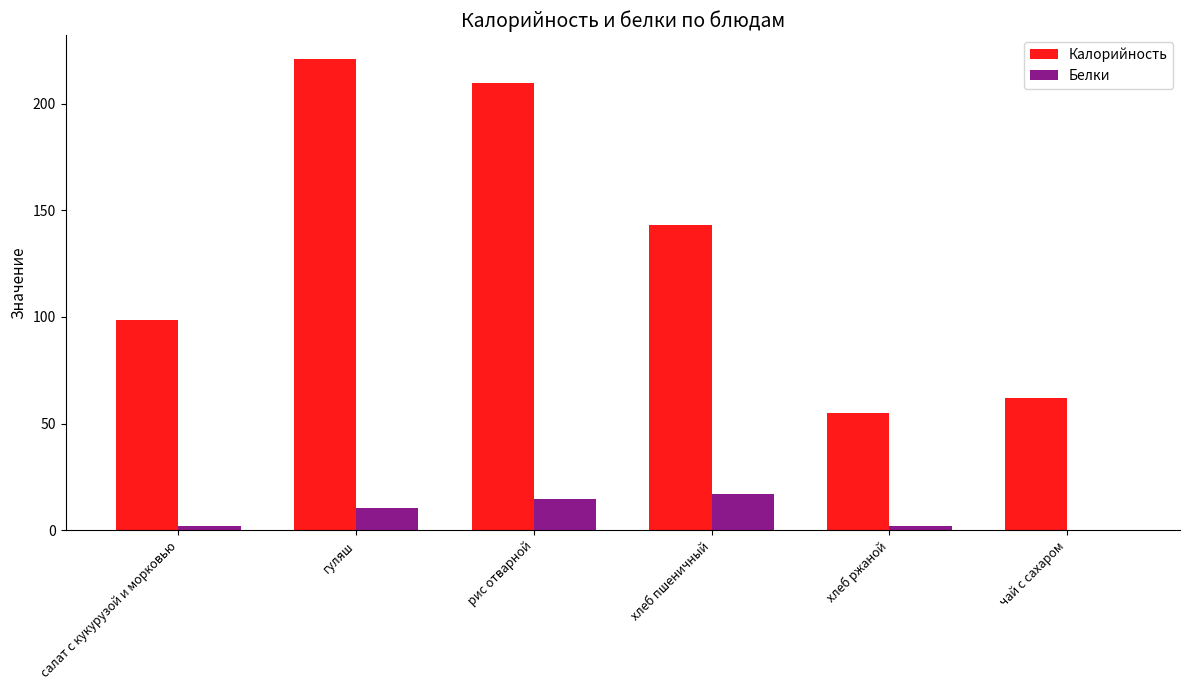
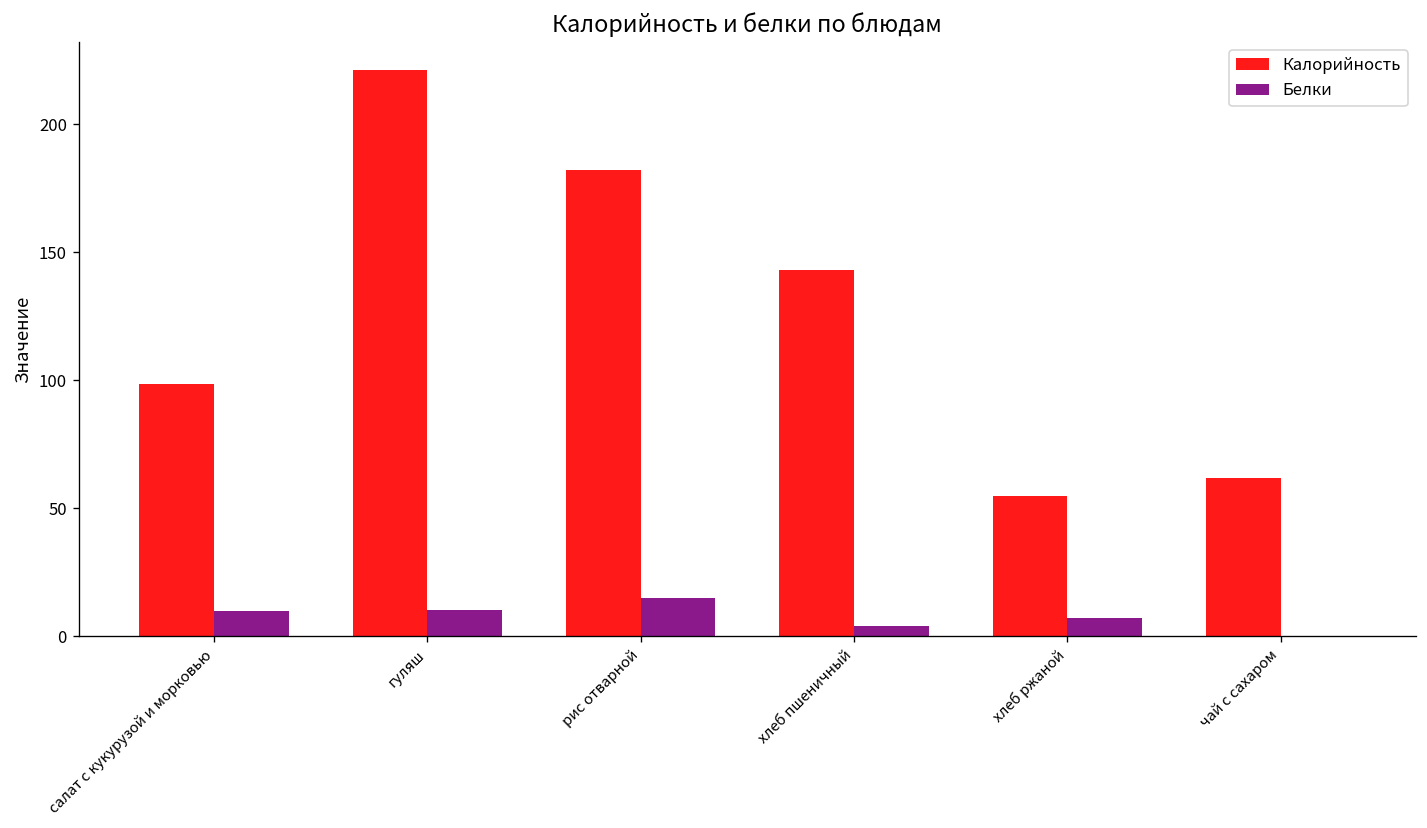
  {
    "Калорийность": {
      "салат с кукурузой и морковью": 99,
      "гуляш": 221,
-     "рис отварной": 210,
+     "рис отварной": 182,
      "хлеб пшеничный": 143,
      "хлеб ржаной": 55,
      "чай с сахаром": 62
    },
    "Белки": {
-     "салат с кукурузой и морковью": 2,
+     "салат с кукурузой и морковью": 10,
      "гуляш": 10,
      "рис отварной": 15,
-     "хлеб пшеничный": 17,
-     "хлеб ржаной": 2
+     "хлеб пшеничный": 4,
+     "хлеб ржаной": 7
    }
  }
